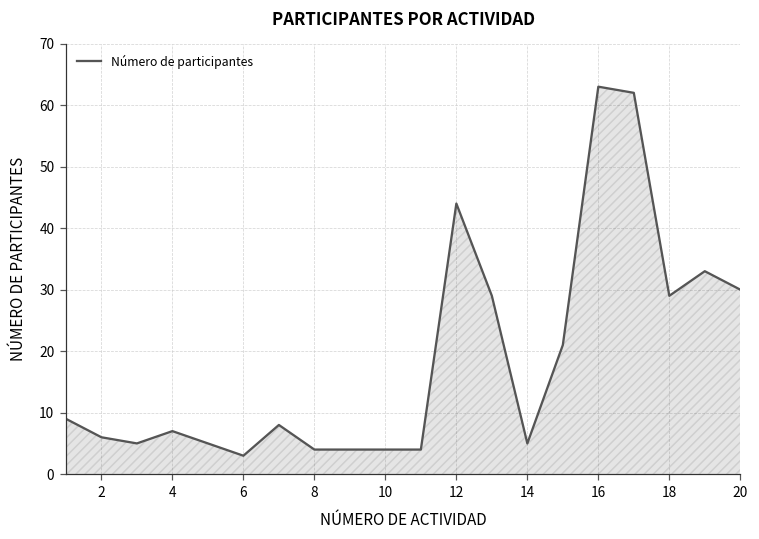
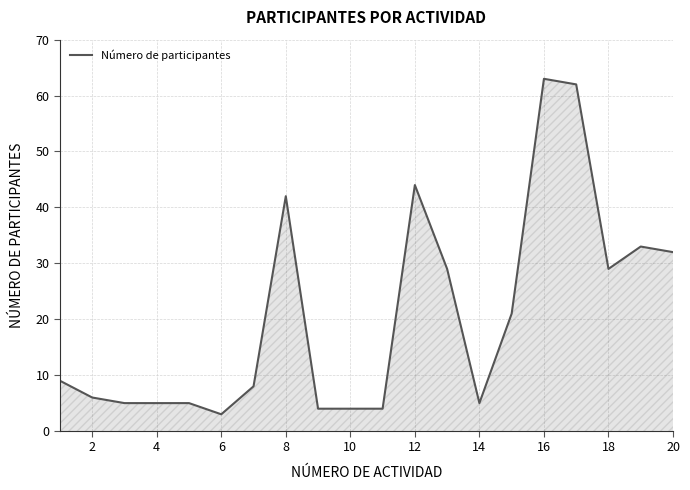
  {
    "2": 6,
-   "4": 7,
+   "4": 5,
    "6": 3,
-   "8": 4,
+   "8": 42,
    "10": 4,
    "12": 44,
    "14": 5,
    "16": 63,
    "18": 29,
-   "20": 30
+   "20": 32
  }
